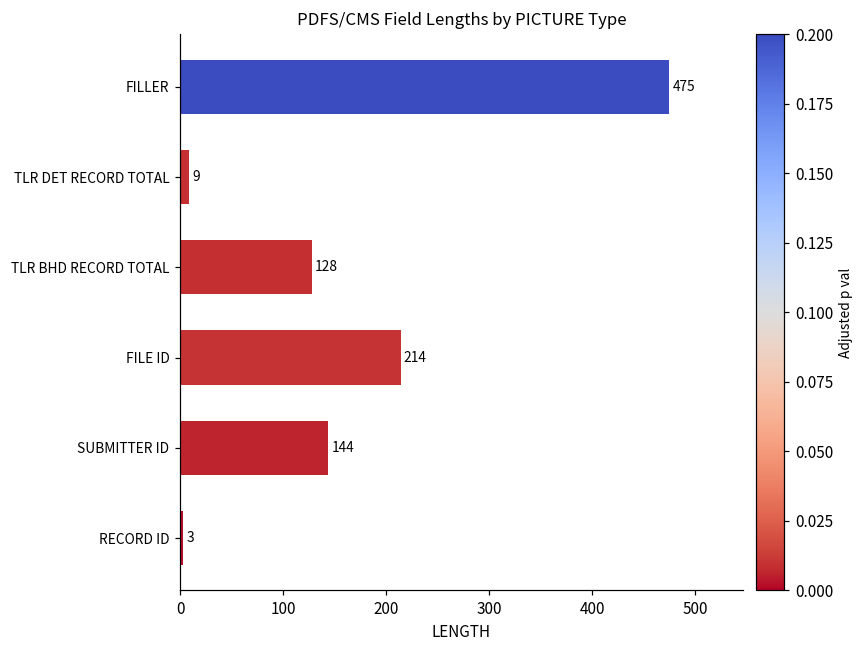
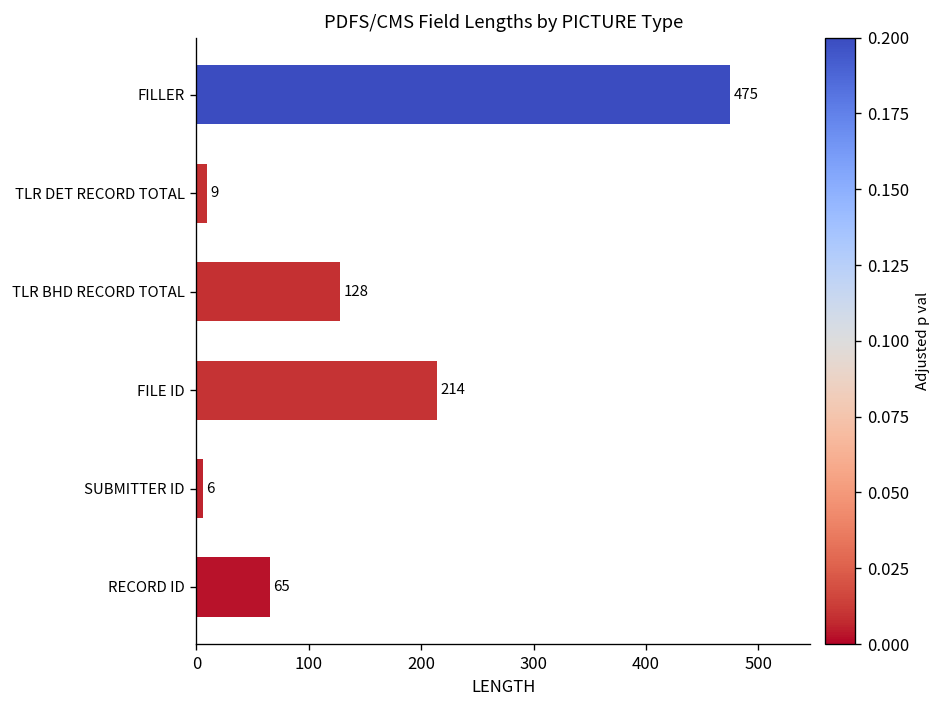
  {
    "FILLER": 475,
    "TLR DET RECORD TOTAL": 9,
    "TLR BHD RECORD TOTAL": 128,
    "FILE ID": 214,
-   "SUBMITTER ID": 144,
-   "RECORD ID": 3
+   "SUBMITTER ID": 6,
+   "RECORD ID": 65
  }
